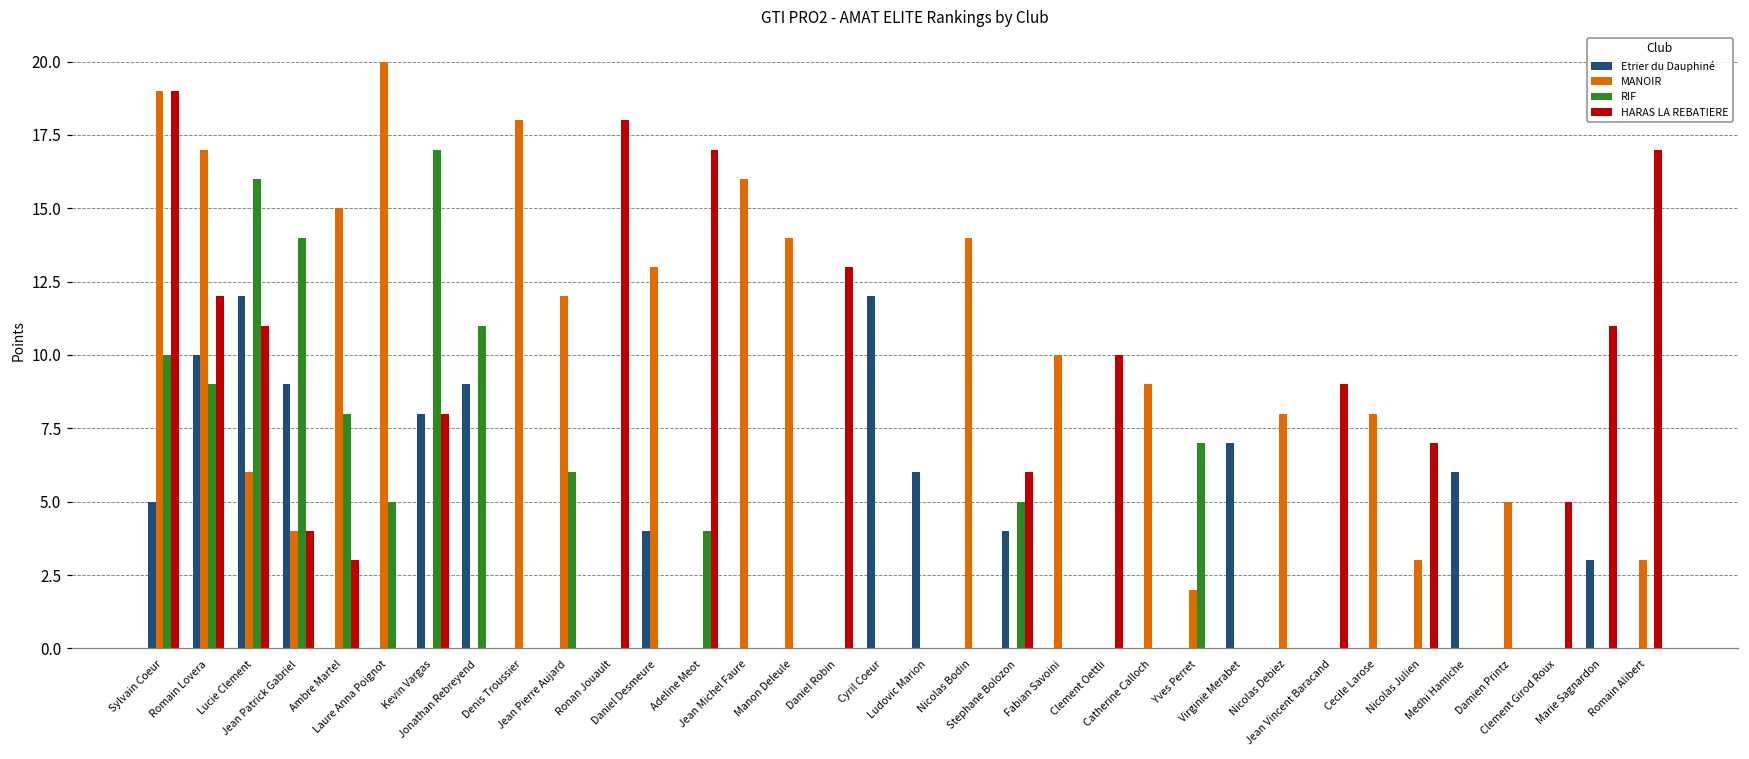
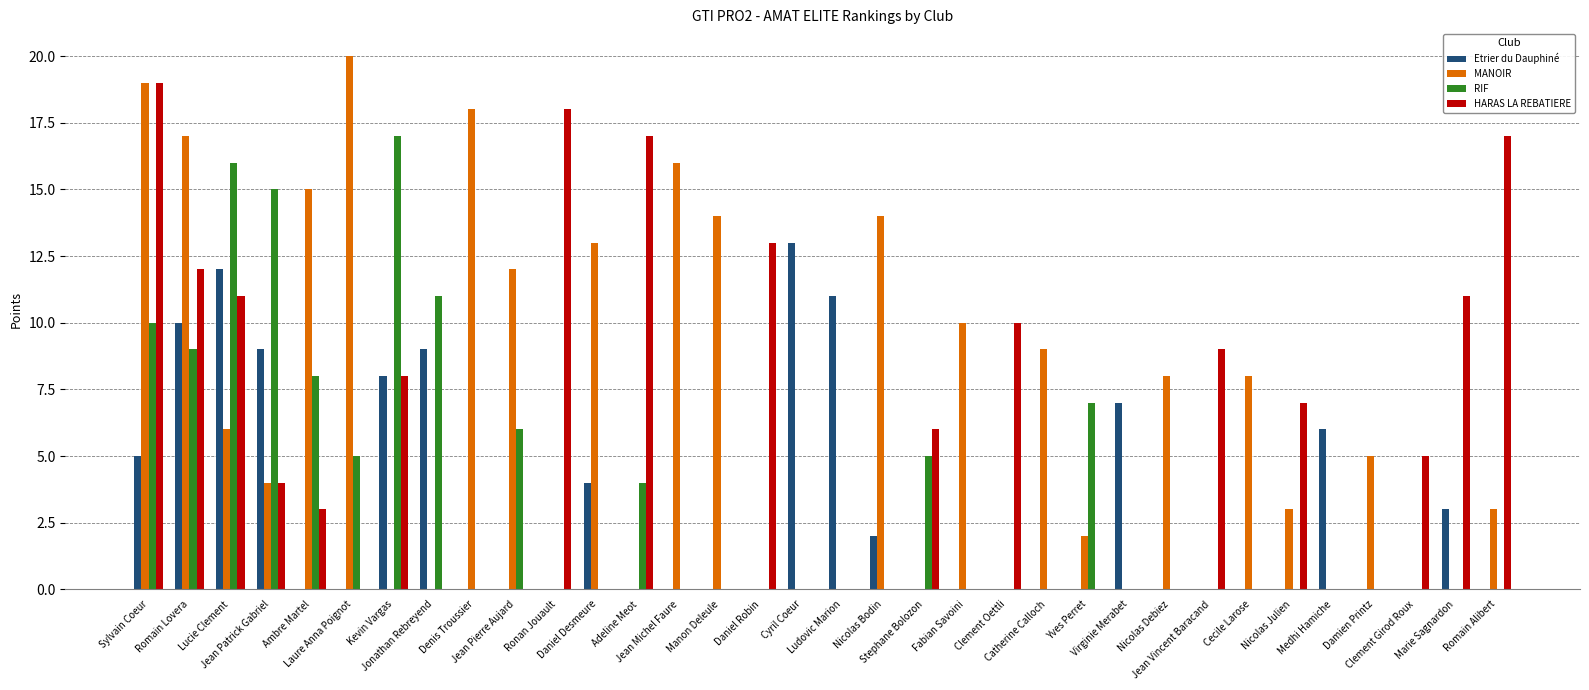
  {
    "Etrier du Dauphiné": {
      "Sylvain Coeur": 5,
      "Romain Lovera": 10,
      "Lucie Clement": 12,
      "Jean Patrick Gabriel": 9,
      "Ambre Martel": 0,
      "Laure Anna Poignot": 0,
      "Kevin Vargas": 8,
      "Jonathan Rebreyend": 9,
      "Denis Troussier": 0,
      "Jean Pierre Aujard": 0,
      "Ronan Jouault": 0,
      "Daniel Desmeure": 4,
      "Adeline Meot": 0,
      "Jean Michel Faure": 0,
      "Manon Deleule": 0,
      "Daniel Robin": 0,
-     "Cyril Coeur": 12,
-     "Ludovic Marion": 6,
-     "Nicolas Bodin": 0,
-     "Stephane Bolozon": 4,
+     "Cyril Coeur": 13,
+     "Ludovic Marion": 11,
+     "Nicolas Bodin": 2,
+     "Stephane Bolozon": 0,
      "Fabian Savoini": 0,
      "Clement Oettli": 0,
      "Catherine Calloch": 0,
      "Yves Perret": 0,
      "Virginie Merabet": 7,
      "Nicolas Debiez": 0,
      "Jean Vincent Baracand": 0,
      "Cecile Larose": 0,
      "Nicolas Julien": 0,
      "Medhi Hamiche": 6,
      "Damien Printz": 0,
      "Clement Girod Roux": 0,
      "Marie Sagnardon": 3,
      "Romain Alibert": 0
    },
    "MANOIR": {
      "Sylvain Coeur": 19,
      "Romain Lovera": 17,
      "Lucie Clement": 6,
      "Jean Patrick Gabriel": 4,
      "Ambre Martel": 15,
      "Laure Anna Poignot": 20,
      "Kevin Vargas": 0,
      "Jonathan Rebreyend": 0,
      "Denis Troussier": 18,
      "Jean Pierre Aujard": 12,
      "Ronan Jouault": 0,
      "Daniel Desmeure": 13,
      "Adeline Meot": 0,
      "Jean Michel Faure": 16,
      "Manon Deleule": 14,
      "Daniel Robin": 0,
      "Cyril Coeur": 0,
      "Ludovic Marion": 0,
      "Nicolas Bodin": 14,
      "Stephane Bolozon": 0,
      "Fabian Savoini": 10,
      "Clement Oettli": 0,
      "Catherine Calloch": 9,
      "Yves Perret": 2,
      "Virginie Merabet": 0,
      "Nicolas Debiez": 8,
      "Jean Vincent Baracand": 0,
      "Cecile Larose": 8,
      "Nicolas Julien": 3,
      "Medhi Hamiche": 0,
      "Damien Printz": 5,
      "Clement Girod Roux": 0,
      "Marie Sagnardon": 0,
      "Romain Alibert": 3
    },
    "RIF": {
      "Sylvain Coeur": 10,
      "Romain Lovera": 9,
      "Lucie Clement": 16,
-     "Jean Patrick Gabriel": 14,
+     "Jean Patrick Gabriel": 15,
      "Ambre Martel": 8,
      "Laure Anna Poignot": 5,
      "Kevin Vargas": 17,
      "Jonathan Rebreyend": 11,
      "Denis Troussier": 0,
      "Jean Pierre Aujard": 6,
      "Ronan Jouault": 0,
      "Daniel Desmeure": 0,
      "Adeline Meot": 4,
      "Jean Michel Faure": 0,
      "Manon Deleule": 0,
      "Daniel Robin": 0,
      "Cyril Coeur": 0,
      "Ludovic Marion": 0,
      "Nicolas Bodin": 0,
      "Stephane Bolozon": 5,
      "Fabian Savoini": 0,
      "Clement Oettli": 0,
      "Catherine Calloch": 0,
      "Yves Perret": 7,
      "Virginie Merabet": 0,
      "Nicolas Debiez": 0,
      "Jean Vincent Baracand": 0,
      "Cecile Larose": 0,
      "Nicolas Julien": 0,
      "Medhi Hamiche": 0,
      "Damien Printz": 0,
      "Clement Girod Roux": 0,
      "Marie Sagnardon": 0,
      "Romain Alibert": 0
    },
    "HARAS LA REBATIERE": {
      "Sylvain Coeur": 19,
      "Romain Lovera": 12,
      "Lucie Clement": 11,
      "Jean Patrick Gabriel": 4,
      "Ambre Martel": 3,
      "Laure Anna Poignot": 0,
      "Kevin Vargas": 8,
      "Jonathan Rebreyend": 0,
      "Denis Troussier": 0,
      "Jean Pierre Aujard": 0,
      "Ronan Jouault": 18,
      "Daniel Desmeure": 0,
      "Adeline Meot": 17,
      "Jean Michel Faure": 0,
      "Manon Deleule": 0,
      "Daniel Robin": 13,
      "Cyril Coeur": 0,
      "Ludovic Marion": 0,
      "Nicolas Bodin": 0,
      "Stephane Bolozon": 6,
      "Fabian Savoini": 0,
      "Clement Oettli": 10,
      "Catherine Calloch": 0,
      "Yves Perret": 0,
      "Virginie Merabet": 0,
      "Nicolas Debiez": 0,
      "Jean Vincent Baracand": 9,
      "Cecile Larose": 0,
      "Nicolas Julien": 7,
      "Medhi Hamiche": 0,
      "Damien Printz": 0,
      "Clement Girod Roux": 5,
      "Marie Sagnardon": 11,
      "Romain Alibert": 17
    }
  }
